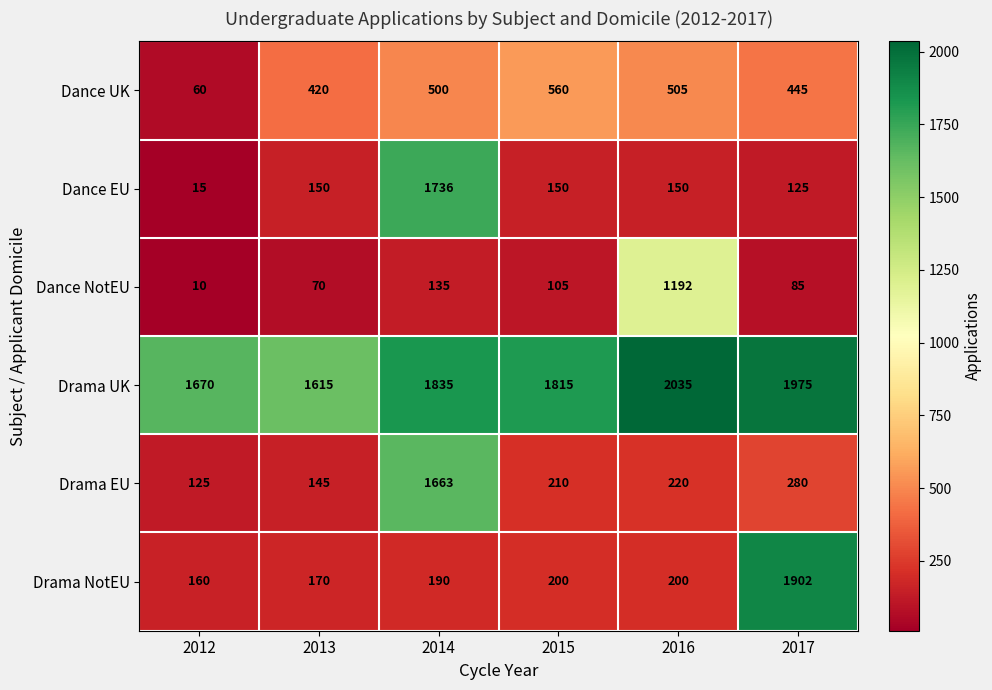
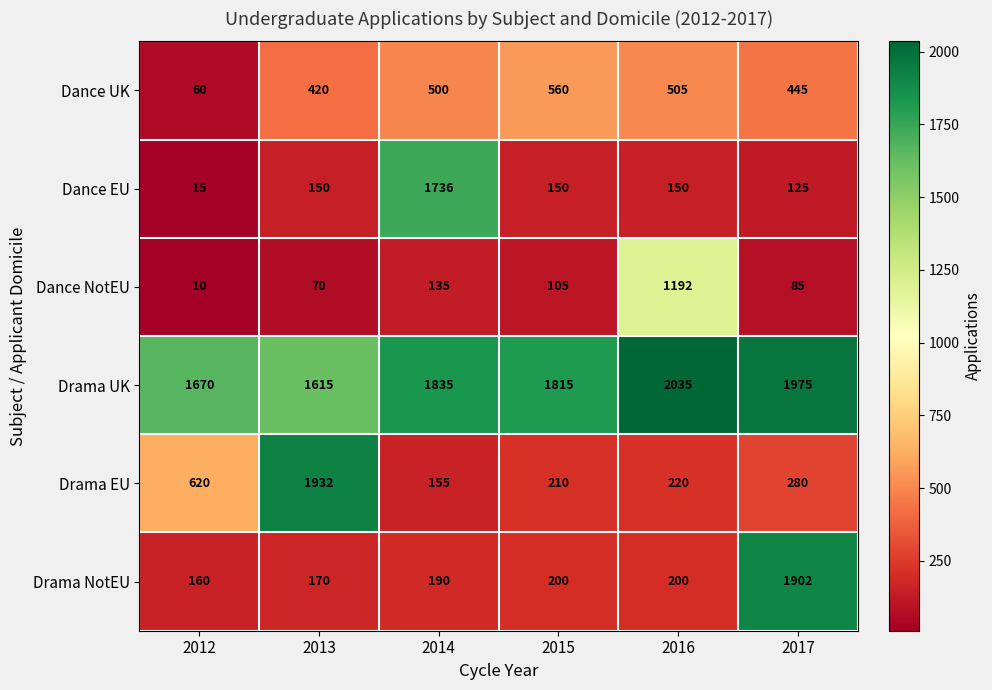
  {
    "Dance UK": {
      "2012": 60,
      "2013": 420,
      "2014": 500,
      "2015": 560,
      "2016": 505,
      "2017": 445
    },
    "Dance EU": {
      "2012": 15,
      "2013": 150,
      "2014": 1736,
      "2015": 150,
      "2016": 150,
      "2017": 125
    },
    "Dance NotEU": {
      "2012": 10,
      "2013": 70,
      "2014": 135,
      "2015": 105,
      "2016": 1192,
      "2017": 85
    },
    "Drama UK": {
      "2012": 1670,
      "2013": 1615,
      "2014": 1835,
      "2015": 1815,
      "2016": 2035,
      "2017": 1975
    },
    "Drama EU": {
-     "2012": 125,
-     "2013": 145,
-     "2014": 1663,
+     "2012": 620,
+     "2013": 1932,
+     "2014": 155,
      "2015": 210,
      "2016": 220,
      "2017": 280
    },
    "Drama NotEU": {
      "2012": 160,
      "2013": 170,
      "2014": 190,
      "2015": 200,
      "2016": 200,
      "2017": 1902
    }
  }
